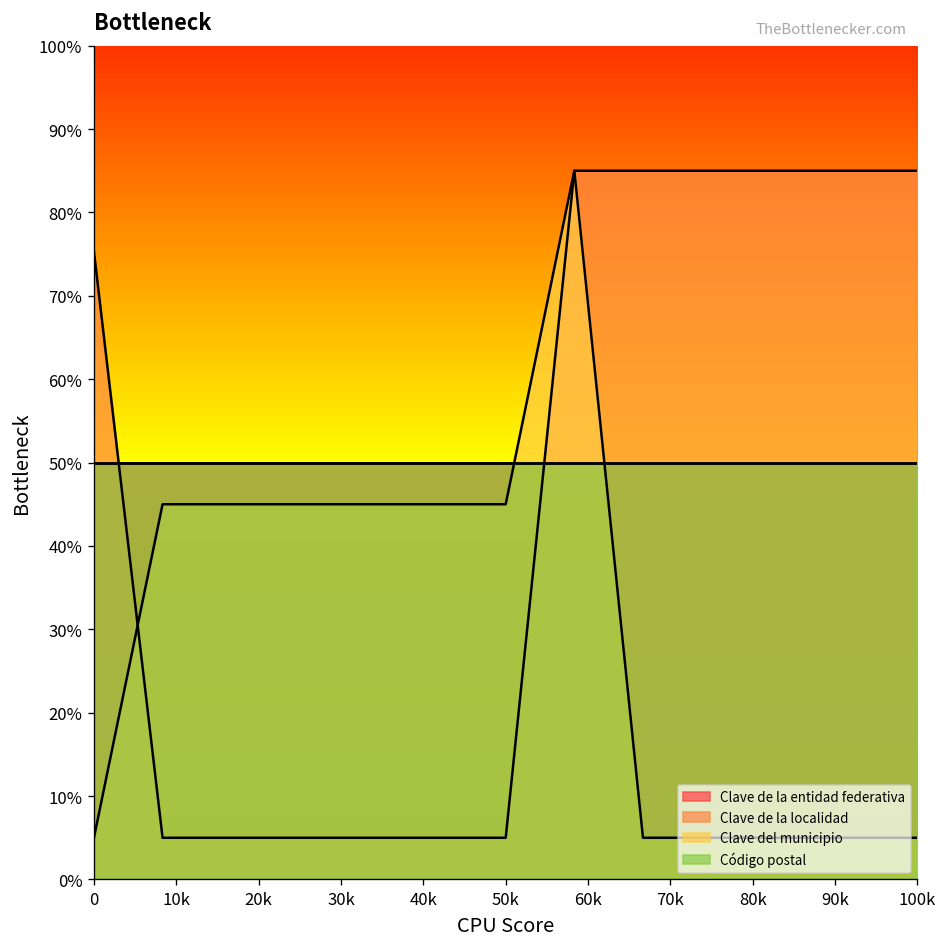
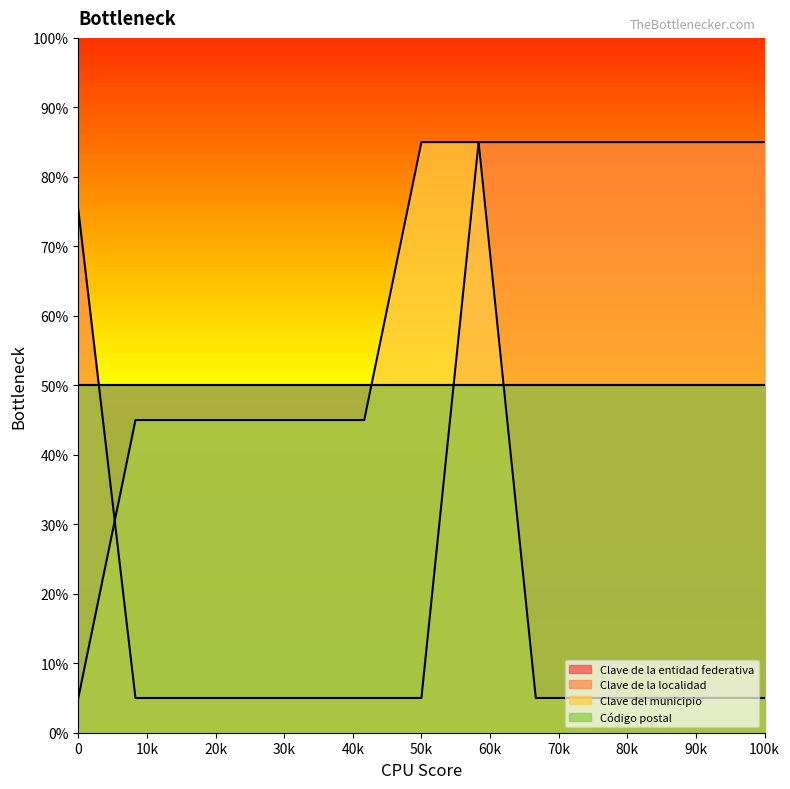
  {
    "Código postal": {
      "0": "50%",
      "50k": "50%",
      "100k": "50%"
    },
    "Clave de la localidad": {
      "0": "75%",
      "50k": "5%",
      "100k": "85%"
    },
    "Clave del municipio": {
      "0": "5%",
-     "50k": "45%",
+     "50k": "85%",
      "100k": "5%"
    }
  }
